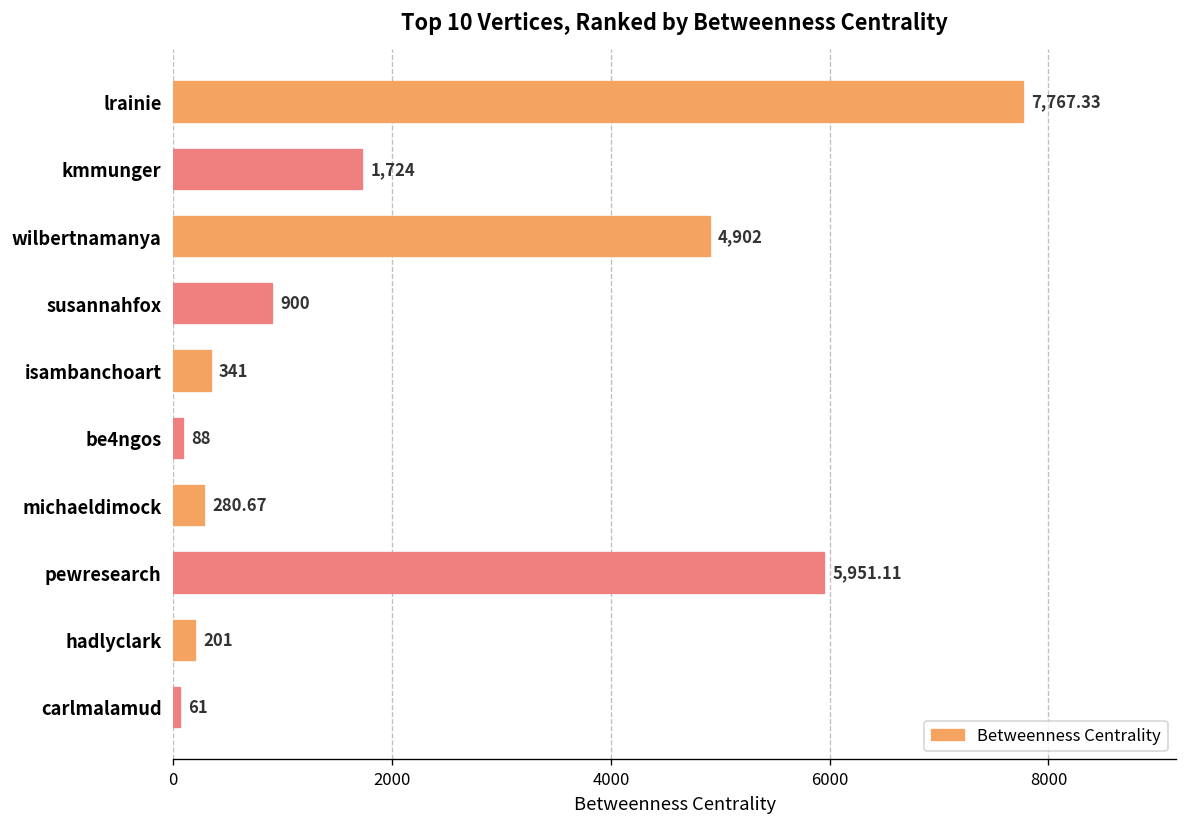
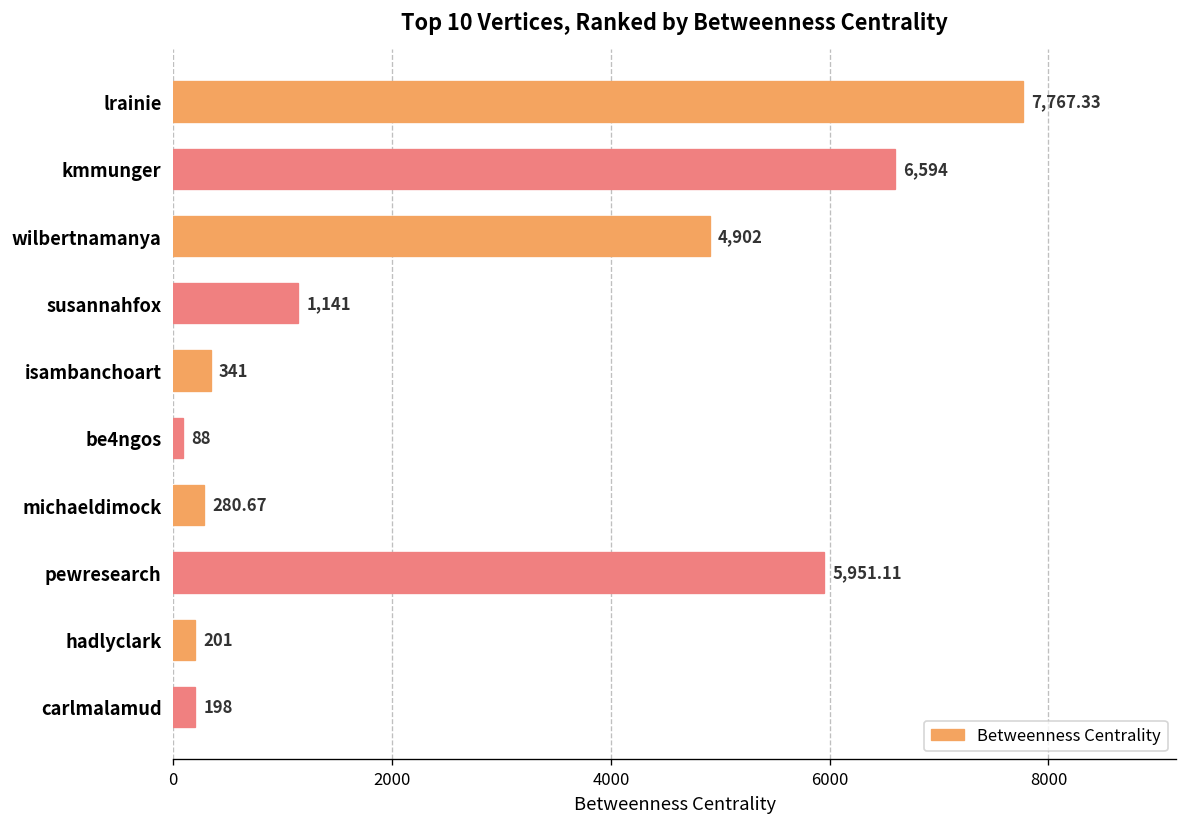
  {
    "lrainie": "7,767.33",
-   "kmmunger": "1,724",
+   "kmmunger": "6,594",
    "wilbertnamanya": "4,902",
-   "susannahfox": "900",
+   "susannahfox": "1,141",
    "isambanchoart": "341",
    "be4ngos": "88",
    "michaeldimock": "280.67",
    "pewresearch": "5,951.11",
    "hadlyclark": "201",
-   "carlmalamud": "61"
+   "carlmalamud": "198"
  }
